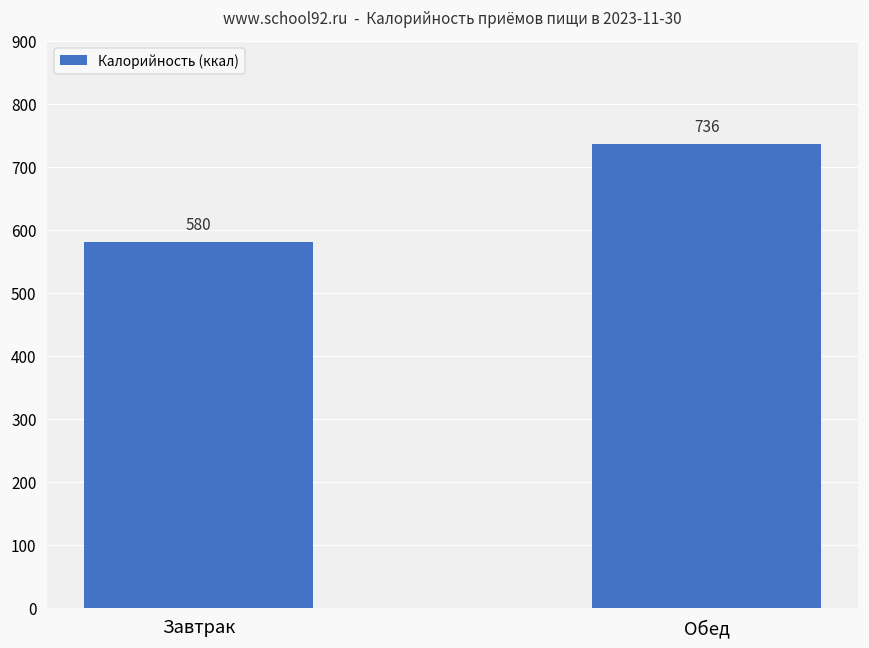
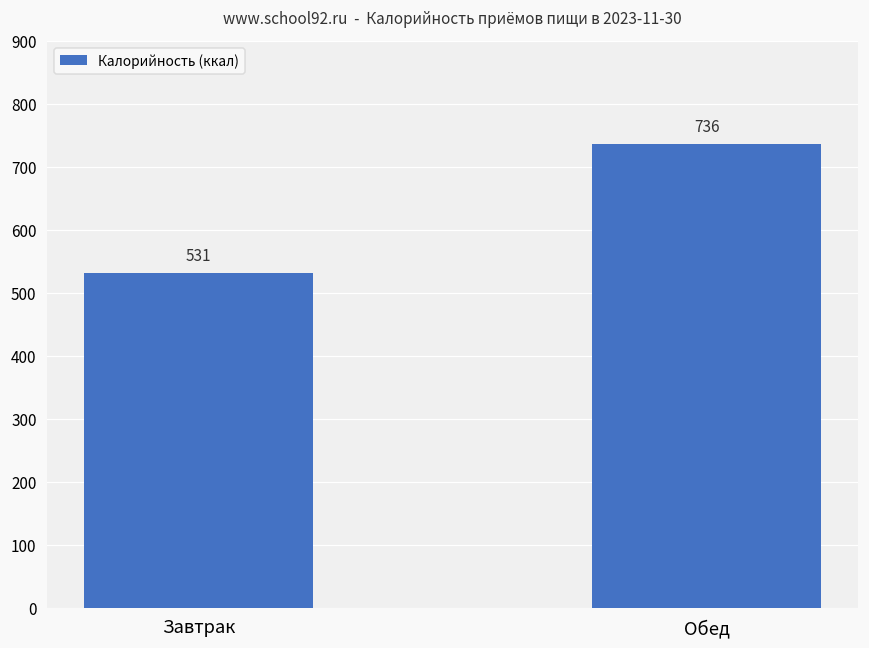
  {
-   "Завтрак": 580,
+   "Завтрак": 531,
    "Обед": 736
  }
